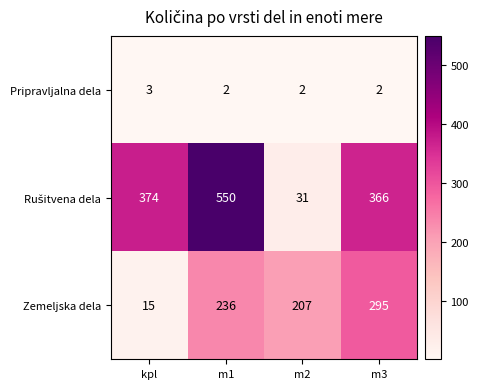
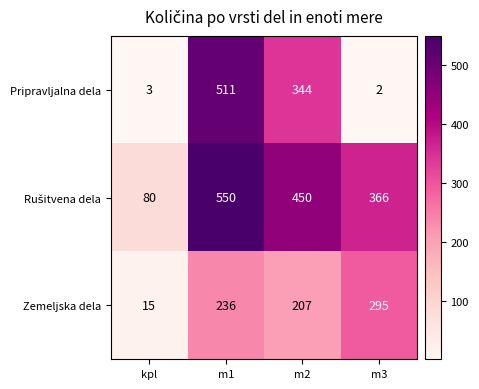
  {
    "Pripravljalna dela": {
-     "m1": 2,
-     "m2": 2
+     "m1": 511,
+     "m2": 344
    },
    "Rušitvena dela": {
-     "kpl": 374,
-     "m2": 31
+     "kpl": 80,
+     "m2": 450
    }
  }
